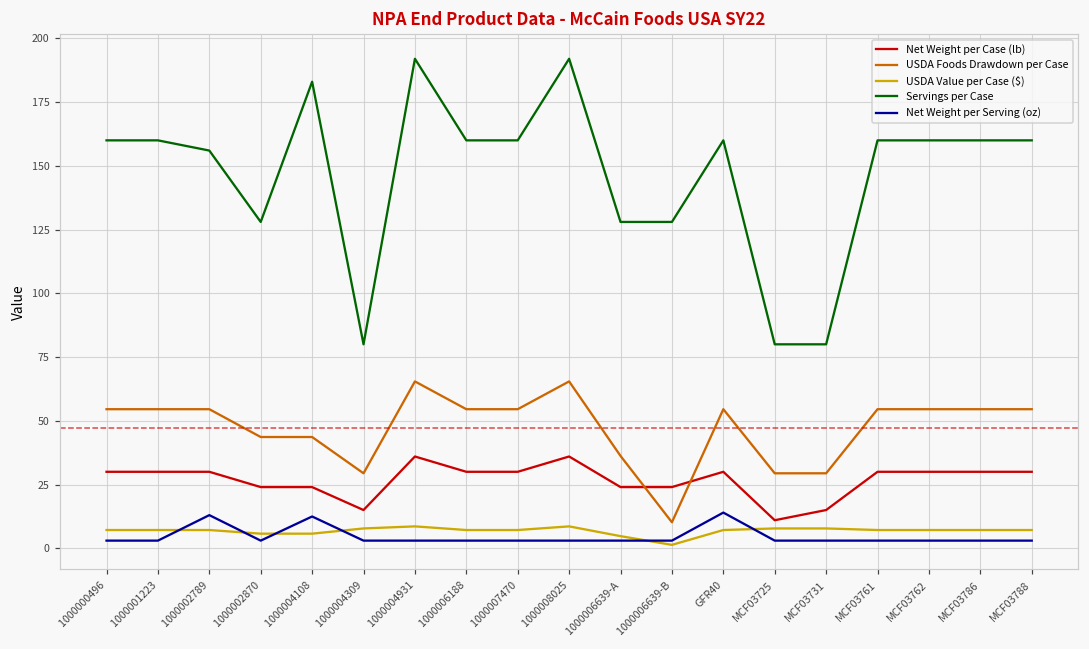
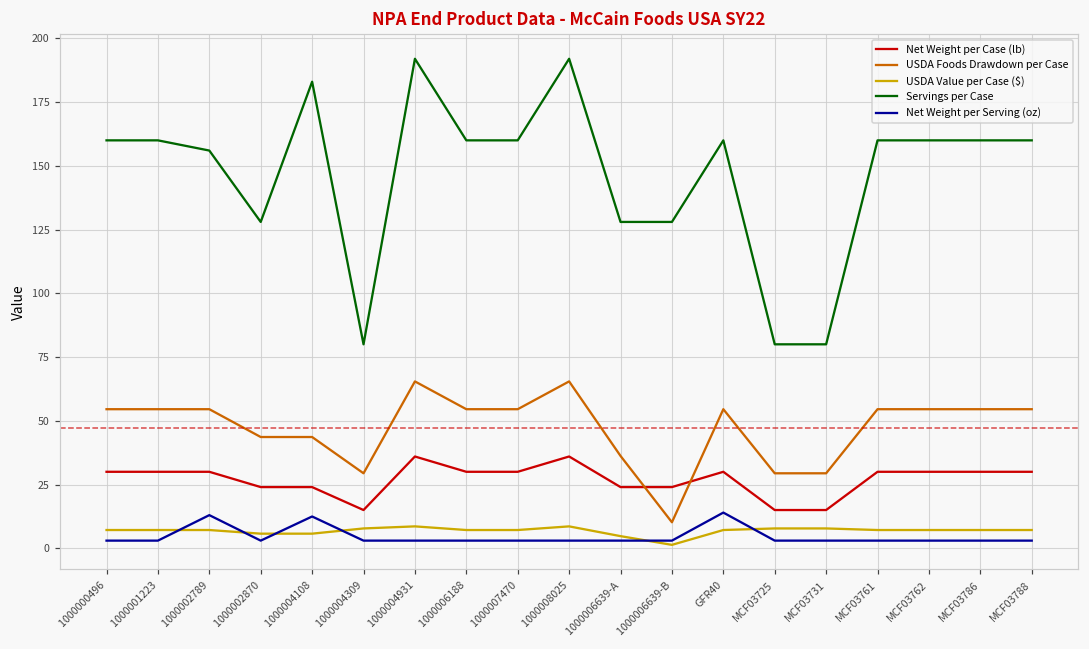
  {
    "Net Weight per Case (lb)": {
      "1000000496": 30,
      "1000001223": 30,
      "1000002789": 30,
      "1000002870": 24,
      "1000004108": 24,
      "1000004309": 15,
      "1000004931": 36,
      "1000006188": 30,
      "1000007470": 30,
      "1000008025": 36,
      "1000006639-A": 24,
      "1000006639-B": 24,
      "GFR40": 30,
-     "MCF03725": 11,
+     "MCF03725": 15,
      "MCF03731": 15,
      "MCF03761": 30,
      "MCF03762": 30,
      "MCF03786": 30,
      "MCF03788": 30
    },
    "USDA Foods Drawdown per Case": {
      "1000000496": 55,
      "1000001223": 55,
      "1000002789": 55,
      "1000002870": 44,
      "1000004108": 44,
      "1000004309": 29,
      "1000004931": 65,
      "1000006188": 55,
      "1000007470": 55,
      "1000008025": 65,
      "1000006639-A": 36,
      "1000006639-B": 10,
      "GFR40": 55,
      "MCF03725": 29,
      "MCF03731": 29,
      "MCF03761": 55,
      "MCF03762": 55,
      "MCF03786": 55,
      "MCF03788": 55
    },
    "USDA Value per Case ($)": {
      "1000000496": 7,
      "1000001223": 7,
      "1000002789": 7,
      "1000002870": 6,
      "1000004108": 6,
      "1000004309": 8,
      "1000004931": 9,
      "1000006188": 7,
      "1000007470": 7,
      "1000008025": 9,
      "1000006639-A": 5,
      "1000006639-B": 1,
      "GFR40": 7,
      "MCF03725": 8,
      "MCF03731": 8,
      "MCF03761": 7,
      "MCF03762": 7,
      "MCF03786": 7,
      "MCF03788": 7
    },
    "Servings per Case": {
      "1000000496": 160,
      "1000001223": 160,
      "1000002789": 156,
      "1000002870": 128,
      "1000004108": 183,
      "1000004309": 80,
      "1000004931": 192,
      "1000006188": 160,
      "1000007470": 160,
      "1000008025": 192,
      "1000006639-A": 128,
      "1000006639-B": 128,
      "GFR40": 160,
      "MCF03725": 80,
      "MCF03731": 80,
      "MCF03761": 160,
      "MCF03762": 160,
      "MCF03786": 160,
      "MCF03788": 160
    },
    "Net Weight per Serving (oz)": {
      "1000000496": 3,
      "1000001223": 3,
      "1000002789": 13,
      "1000002870": 3,
      "1000004108": 12,
      "1000004309": 3,
      "1000004931": 3,
      "1000006188": 3,
      "1000007470": 3,
      "1000008025": 3,
      "1000006639-A": 3,
      "1000006639-B": 3,
      "GFR40": 14,
      "MCF03725": 3,
      "MCF03731": 3,
      "MCF03761": 3,
      "MCF03762": 3,
      "MCF03786": 3,
      "MCF03788": 3
    }
  }
